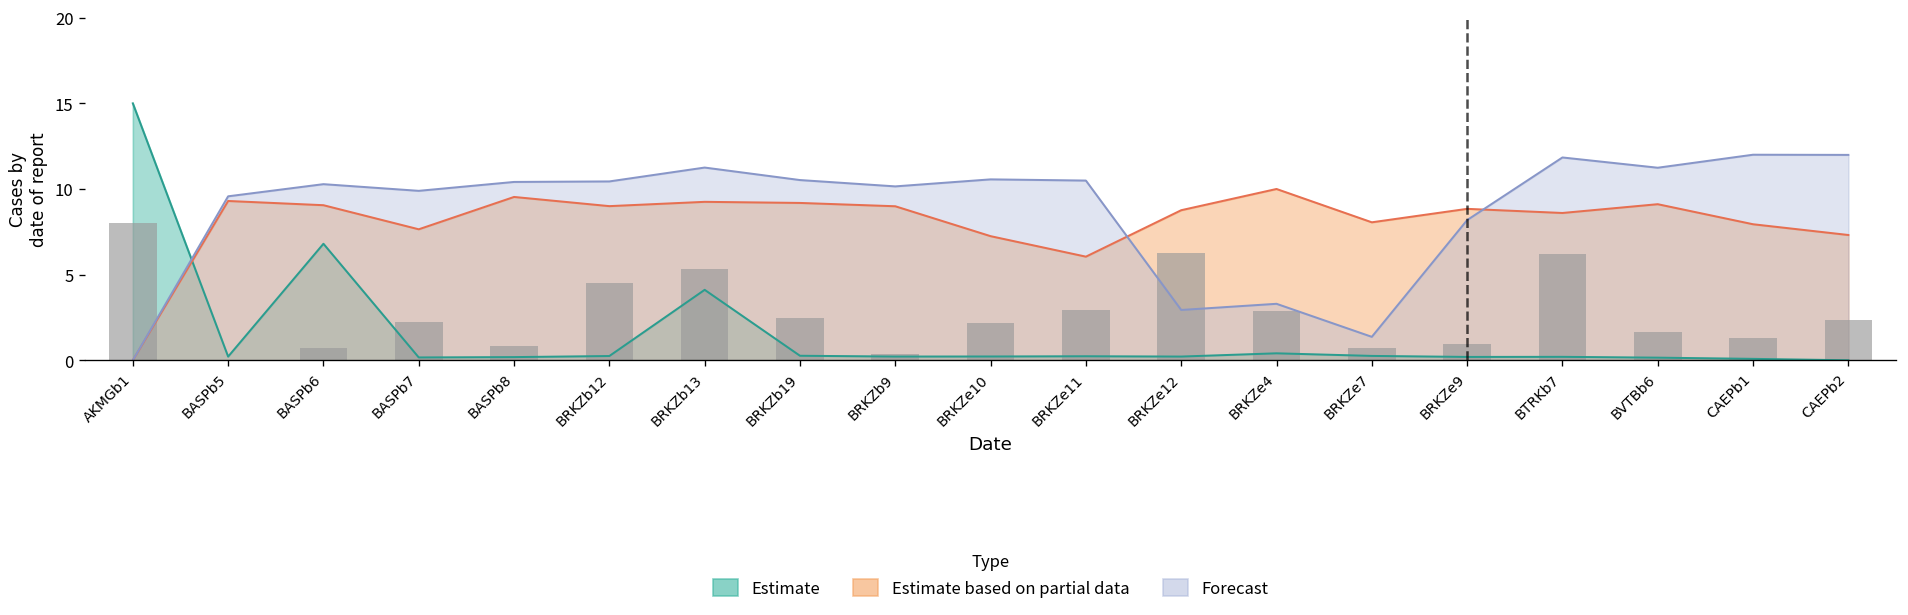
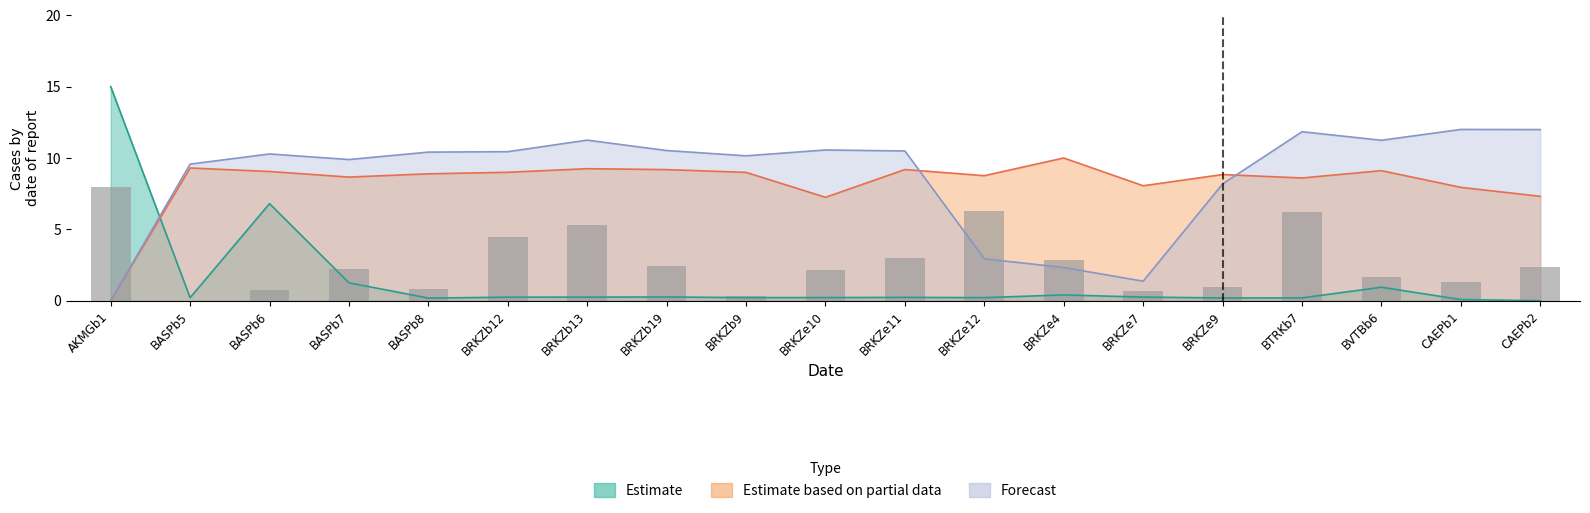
  {
    "Estimate": {
      "AKMGb1": 15.0,
      "BASPb5": 0.2,
      "BASPb6": 6.8,
-     "BASPb7": 0.2,
+     "BASPb7": 1.3,
      "BASPb8": 0.2,
      "BRKZb12": 0.2,
-     "BRKZb13": 4.1,
+     "BRKZb13": 0.3,
      "BRKZb19": 0.3,
      "BRKZb9": 0.2,
      "BRKZe10": 0.2,
      "BRKZe11": 0.2,
      "BRKZe12": 0.2,
      "BRKZe4": 0.4,
      "BRKZe7": 0.3,
      "BRKZe9": 0.2,
      "BTRKb7": 0.2,
-     "BVTBb6": 0.2,
+     "BVTBb6": 0.9,
      "CAEPb1": 0.1,
      "CAEPb2": 0.0
    },
    "Estimate based on partial data": {
      "BASPb5": 9.3,
      "BASPb6": 9.1,
-     "BASPb7": 7.6,
-     "BASPb8": 9.5,
+     "BASPb7": 8.7,
+     "BASPb8": 8.9,
      "BRKZb12": 9.0,
      "BRKZb13": 9.2,
      "BRKZb19": 9.2,
      "BRKZb9": 9.0,
      "BRKZe10": 7.2,
-     "BRKZe11": 6.0,
+     "BRKZe11": 9.2,
      "BRKZe12": 8.8,
      "BRKZe4": 10.0,
      "BRKZe7": 8.1,
      "BRKZe9": 8.8,
      "BTRKb7": 8.6,
      "BVTBb6": 9.1,
      "CAEPb1": 7.9,
      "CAEPb2": 7.3
    },
    "Forecast": {
      "BASPb5": 9.6,
      "BASPb6": 10.3,
      "BASPb7": 9.9,
      "BASPb8": 10.4,
      "BRKZb12": 10.4,
      "BRKZb13": 11.3,
      "BRKZb19": 10.5,
      "BRKZb9": 10.2,
      "BRKZe10": 10.6,
      "BRKZe11": 10.5,
      "BRKZe12": 2.9,
-     "BRKZe4": 3.3,
+     "BRKZe4": 2.3,
      "BRKZe7": 1.4,
      "BRKZe9": 8.2,
      "BTRKb7": 11.8,
      "BVTBb6": 11.2,
      "CAEPb1": 12.0,
      "CAEPb2": 12.0
    }
  }
